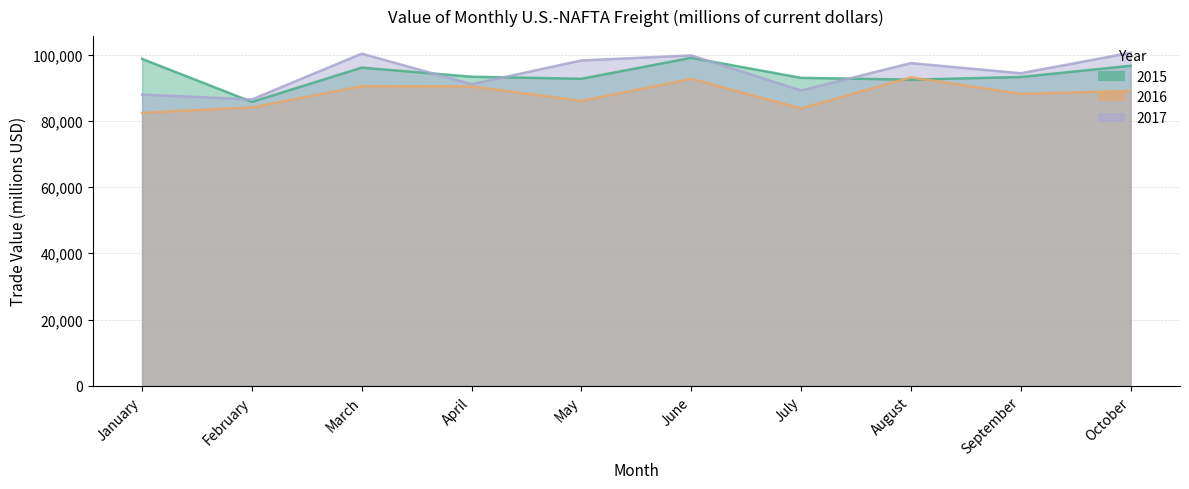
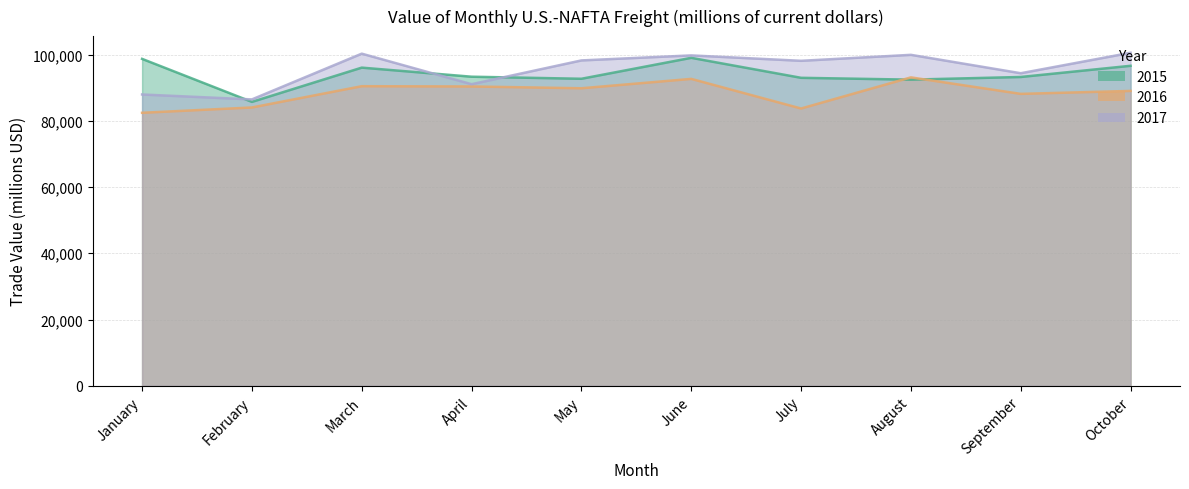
  {
    "2015": {
      "January": "99,000",
      "March": "96,000",
      "April": "93,000",
      "May": "93,000",
      "July": "93,000",
      "September": "93,000",
      "October": "97,000"
    },
    "2016": {
      "January": "82,000",
      "February": "84,000",
      "March": "90,000",
-     "May": "86,000",
+     "May": "90,000",
      "June": "93,000",
      "July": "84,000",
      "September": "88,000",
      "October": "89,000"
    },
    "2017": {
      "January": "88,000",
      "March": "100,000",
      "May": "98,000",
-     "July": "89,000",
-     "August": "97,000",
+     "July": "98,000",
+     "August": "100,000",
      "September": "94,000",
      "October": "101,000"
    }
  }
